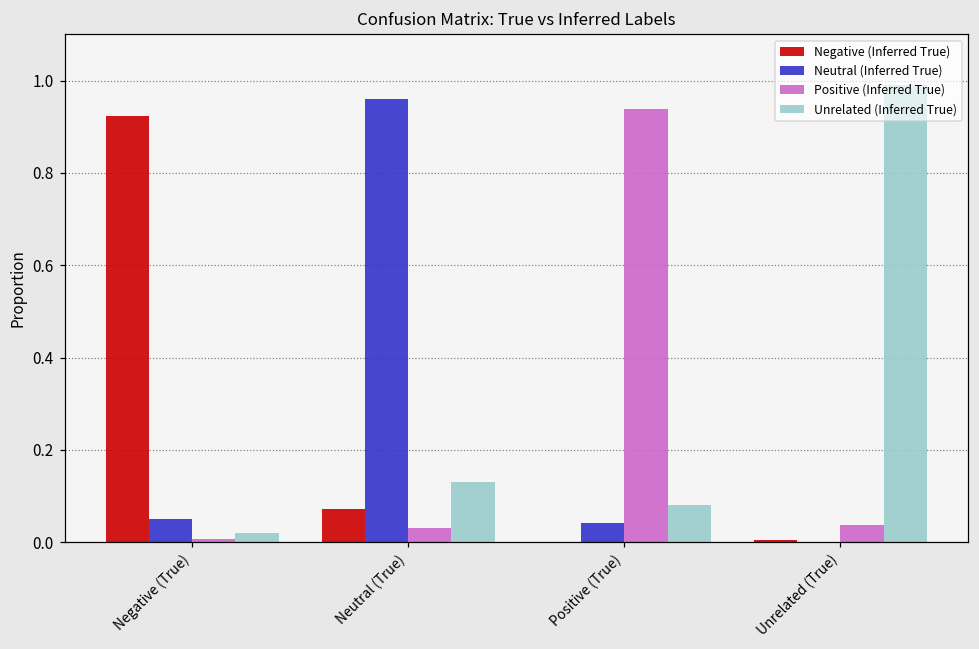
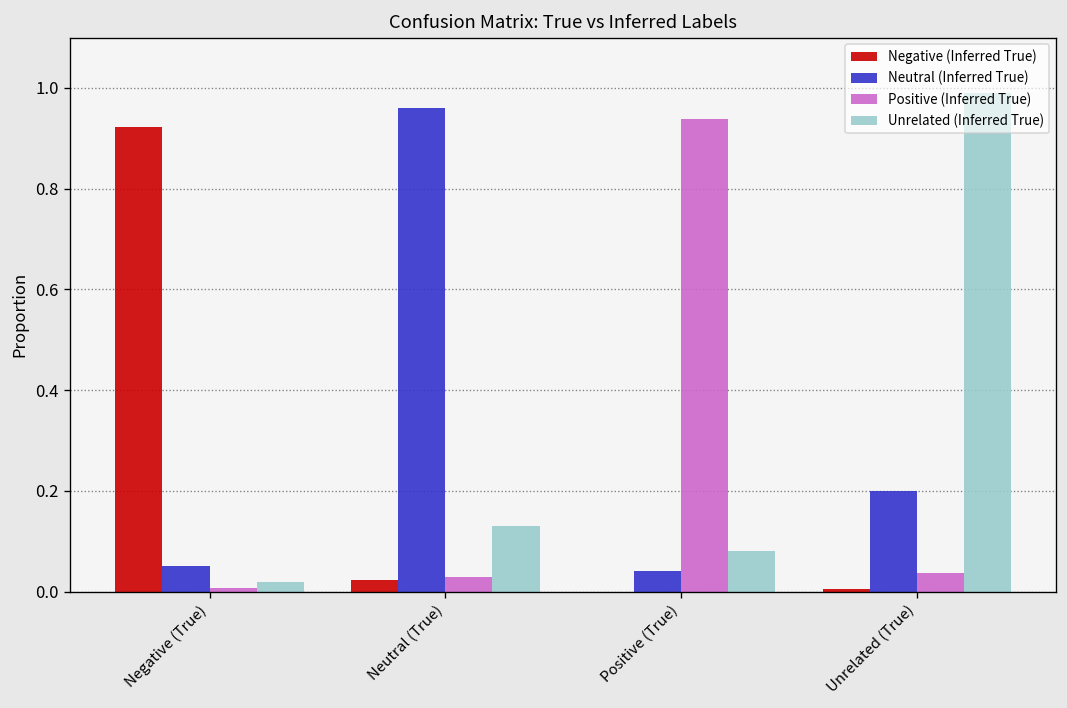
  {
    "Negative (Inferred True)": {
      "Negative (True)": 0.92,
-     "Neutral (True)": 0.07,
+     "Neutral (True)": 0.02,
      "Positive (True)": 0.00
    },
    "Neutral (Inferred True)": {
      "Negative (True)": 0.05,
      "Neutral (True)": 0.96,
      "Positive (True)": 0.04,
-     "Unrelated (True)": 0.0
+     "Unrelated (True)": 0.2
    },
    "Positive (Inferred True)": {
      "Negative (True)": 0.01,
      "Neutral (True)": 0.03,
      "Positive (True)": 0.94,
      "Unrelated (True)": 0.04
    },
    "Unrelated (Inferred True)": {
      "Negative (True)": 0.02,
      "Neutral (True)": 0.13,
      "Positive (True)": 0.08
    }
  }
